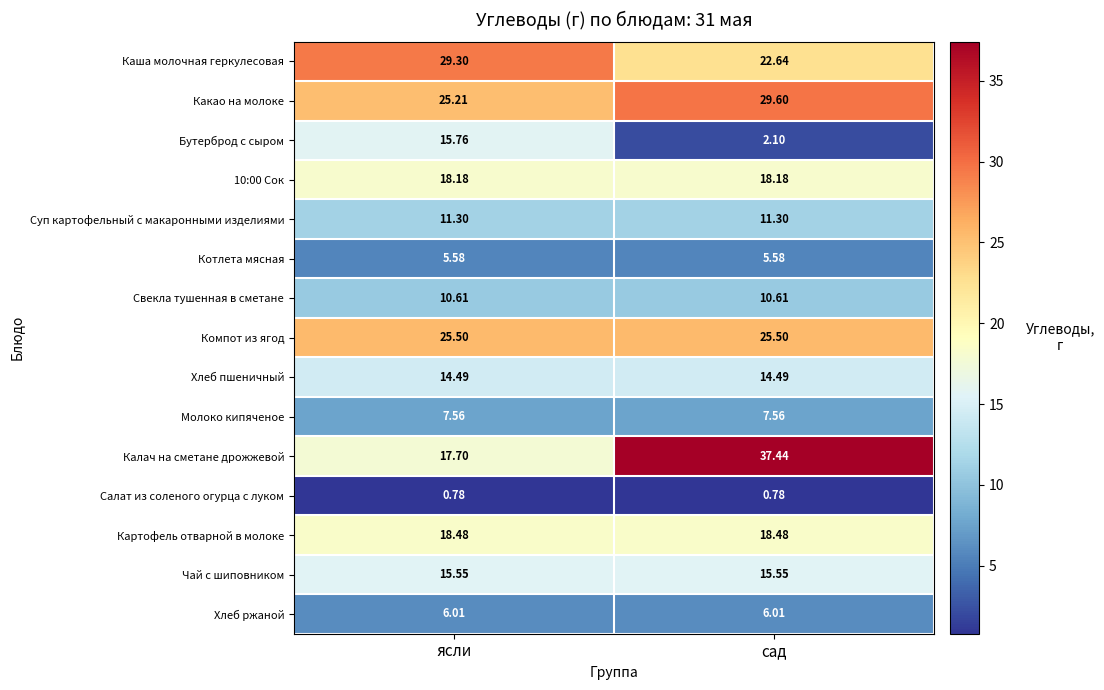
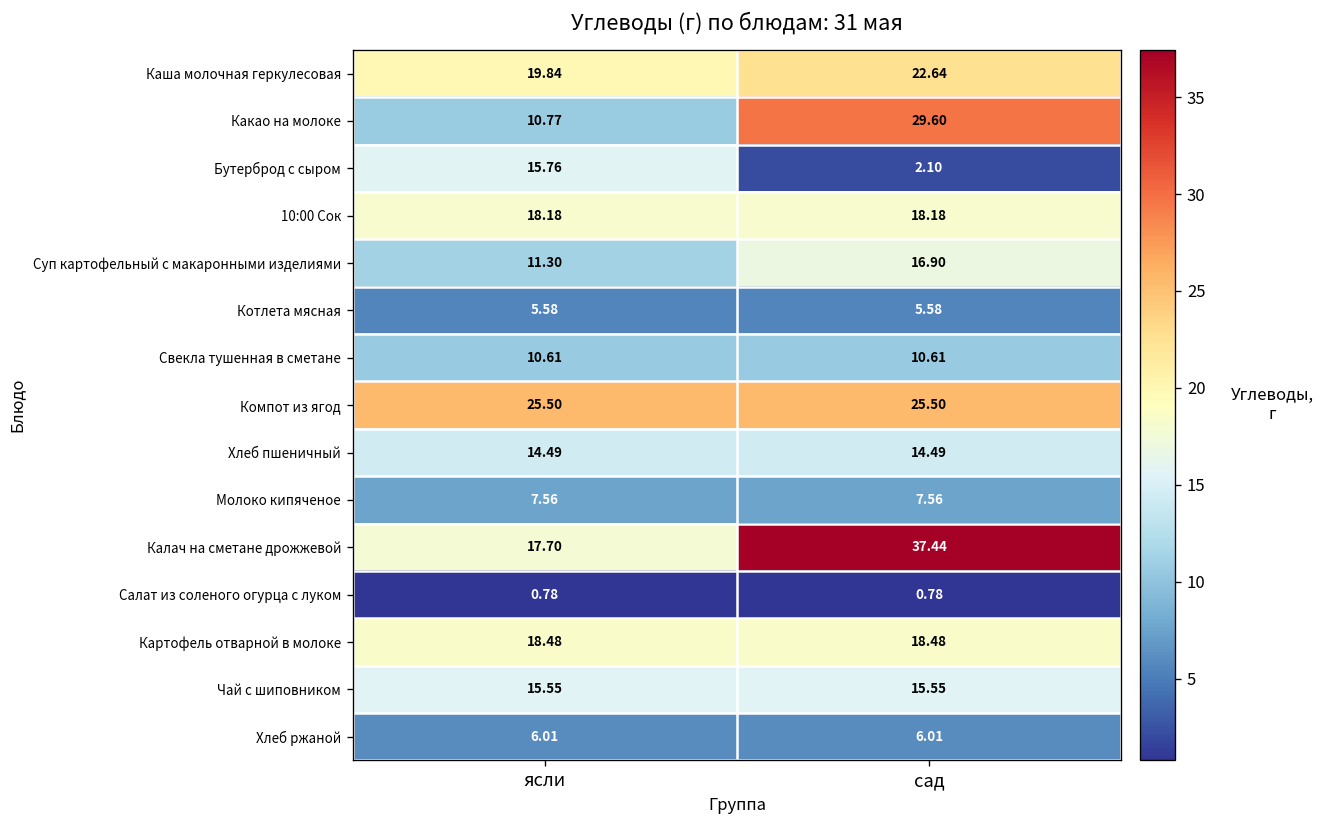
  {
    "Каша молочная геркулесовая": {
-     "ясли": 29.30,
+     "ясли": 19.84,
      "сад": 22.64
    },
    "Какао на молоке": {
-     "ясли": 25.21,
+     "ясли": 10.77,
      "сад": 29.60
    },
    "Бутерброд с сыром": {
      "ясли": 15.76,
      "сад": 2.10
    },
    "10:00 Сок": {
      "ясли": 18.18,
      "сад": 18.18
    },
    "Суп картофельный с макаронными изделиями": {
      "ясли": 11.30,
-     "сад": 11.30
+     "сад": 16.90
    },
    "Котлета мясная": {
      "ясли": 5.58,
      "сад": 5.58
    },
    "Свекла тушенная в сметане": {
      "ясли": 10.61,
      "сад": 10.61
    },
    "Компот из ягод": {
      "ясли": 25.50,
      "сад": 25.50
    },
    "Хлеб пшеничный": {
      "ясли": 14.49,
      "сад": 14.49
    },
    "Молоко кипяченое": {
      "ясли": 7.56,
      "сад": 7.56
    },
    "Калач на сметане дрожжевой": {
      "ясли": 17.70,
      "сад": 37.44
    },
    "Салат из соленого огурца с луком": {
      "ясли": 0.78,
      "сад": 0.78
    },
    "Картофель отварной в молоке": {
      "ясли": 18.48,
      "сад": 18.48
    },
    "Чай с шиповником": {
      "ясли": 15.55,
      "сад": 15.55
    },
    "Хлеб ржаной": {
      "ясли": 6.01,
      "сад": 6.01
    }
  }
